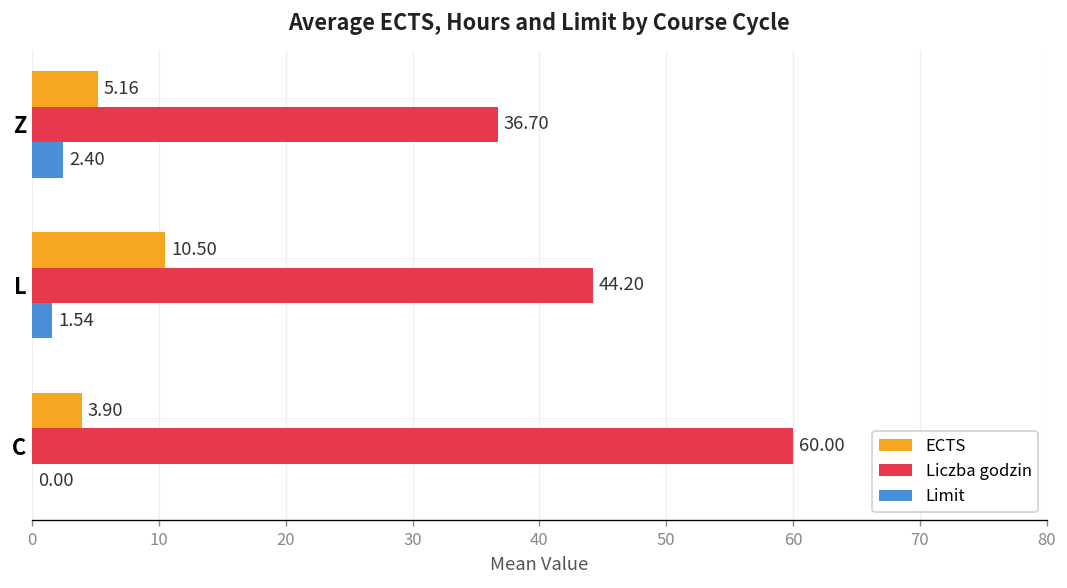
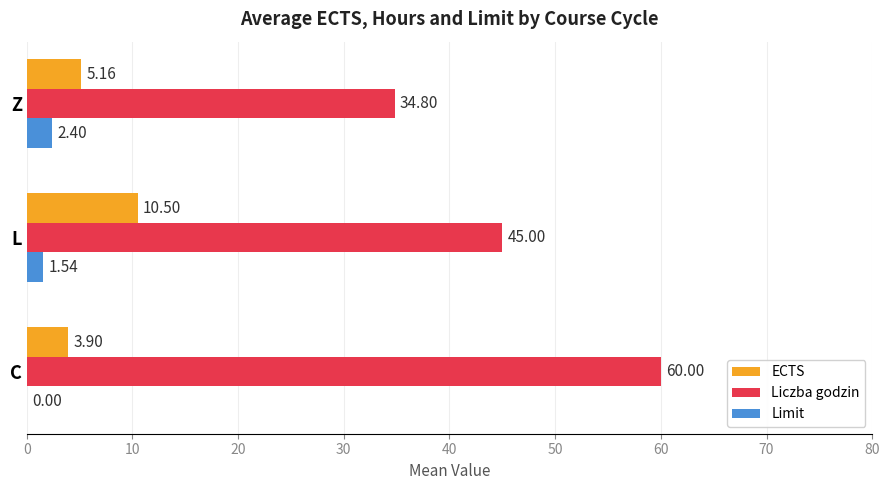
  {
    "ECTS": {
      "Z": 5.16,
      "L": 10.50,
      "C": 3.90
    },
    "Liczba godzin": {
-     "Z": 36.70,
-     "L": 44.20,
+     "Z": 34.80,
+     "L": 45.00,
      "C": 60.00
    },
    "Limit": {
      "Z": 2.40,
      "L": 1.54,
      "C": 0.00
    }
  }
